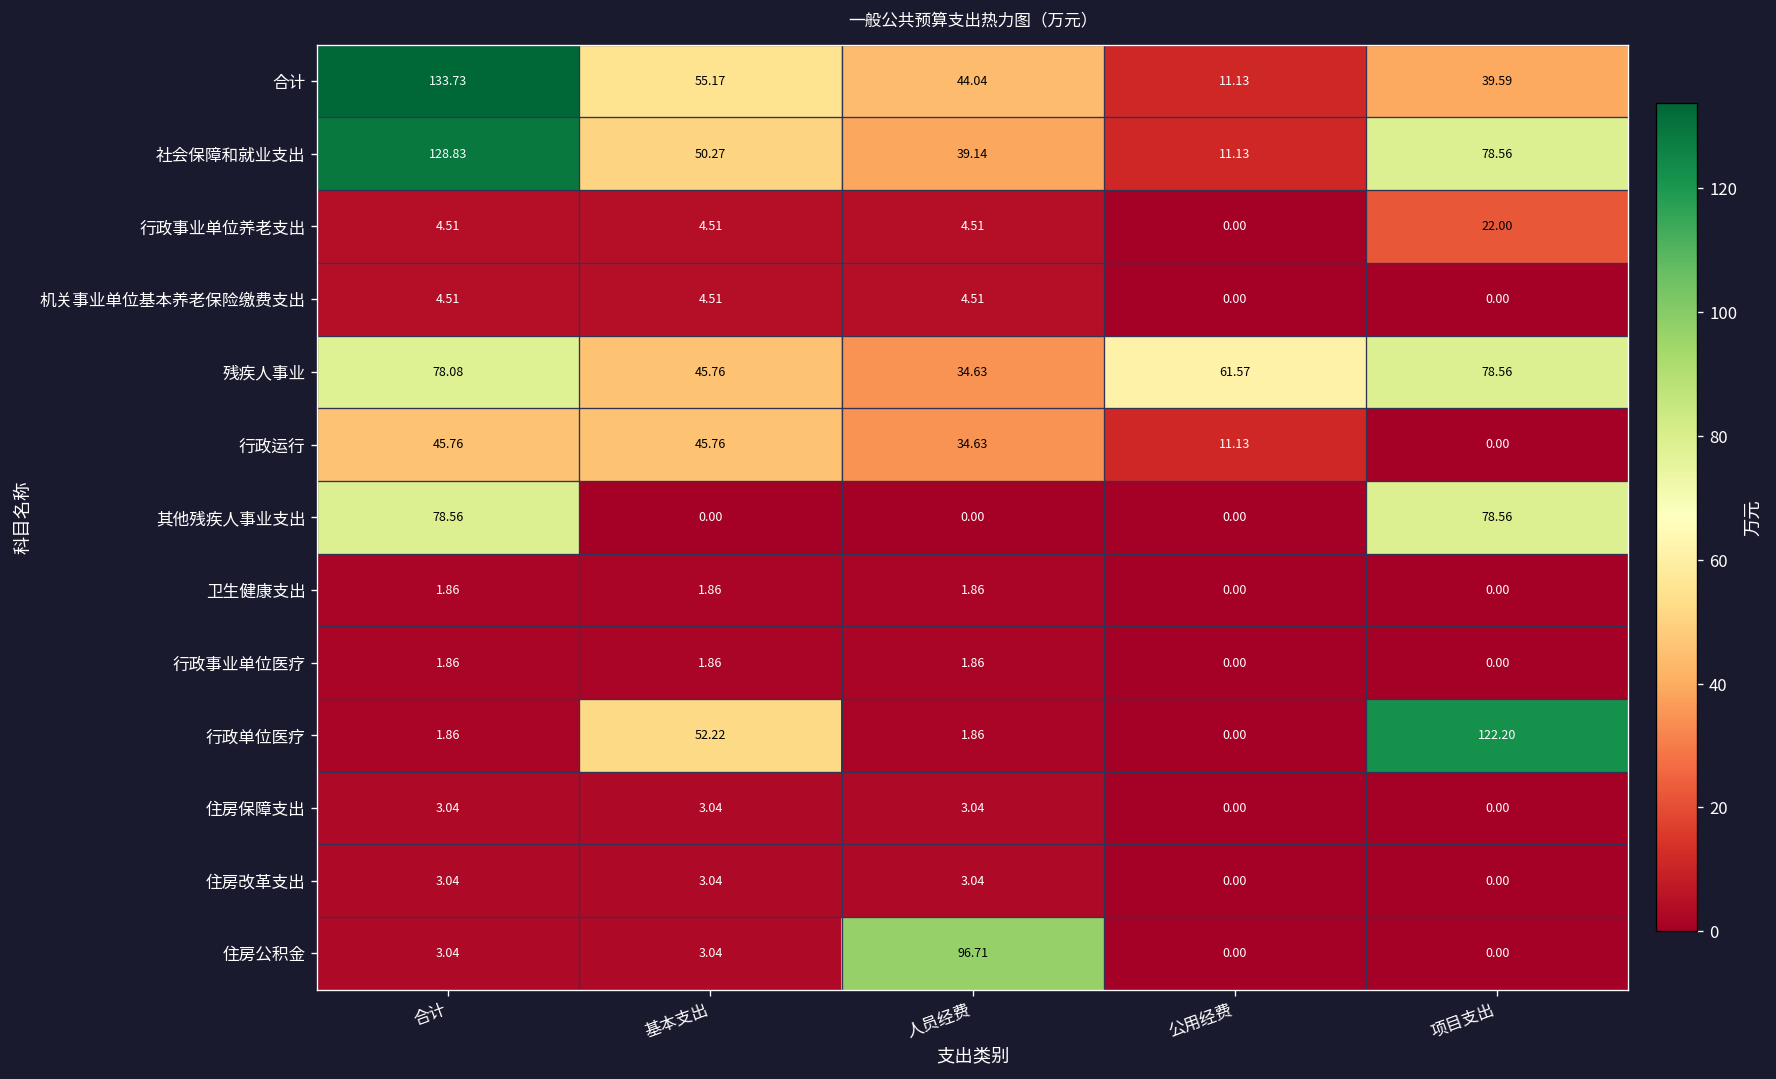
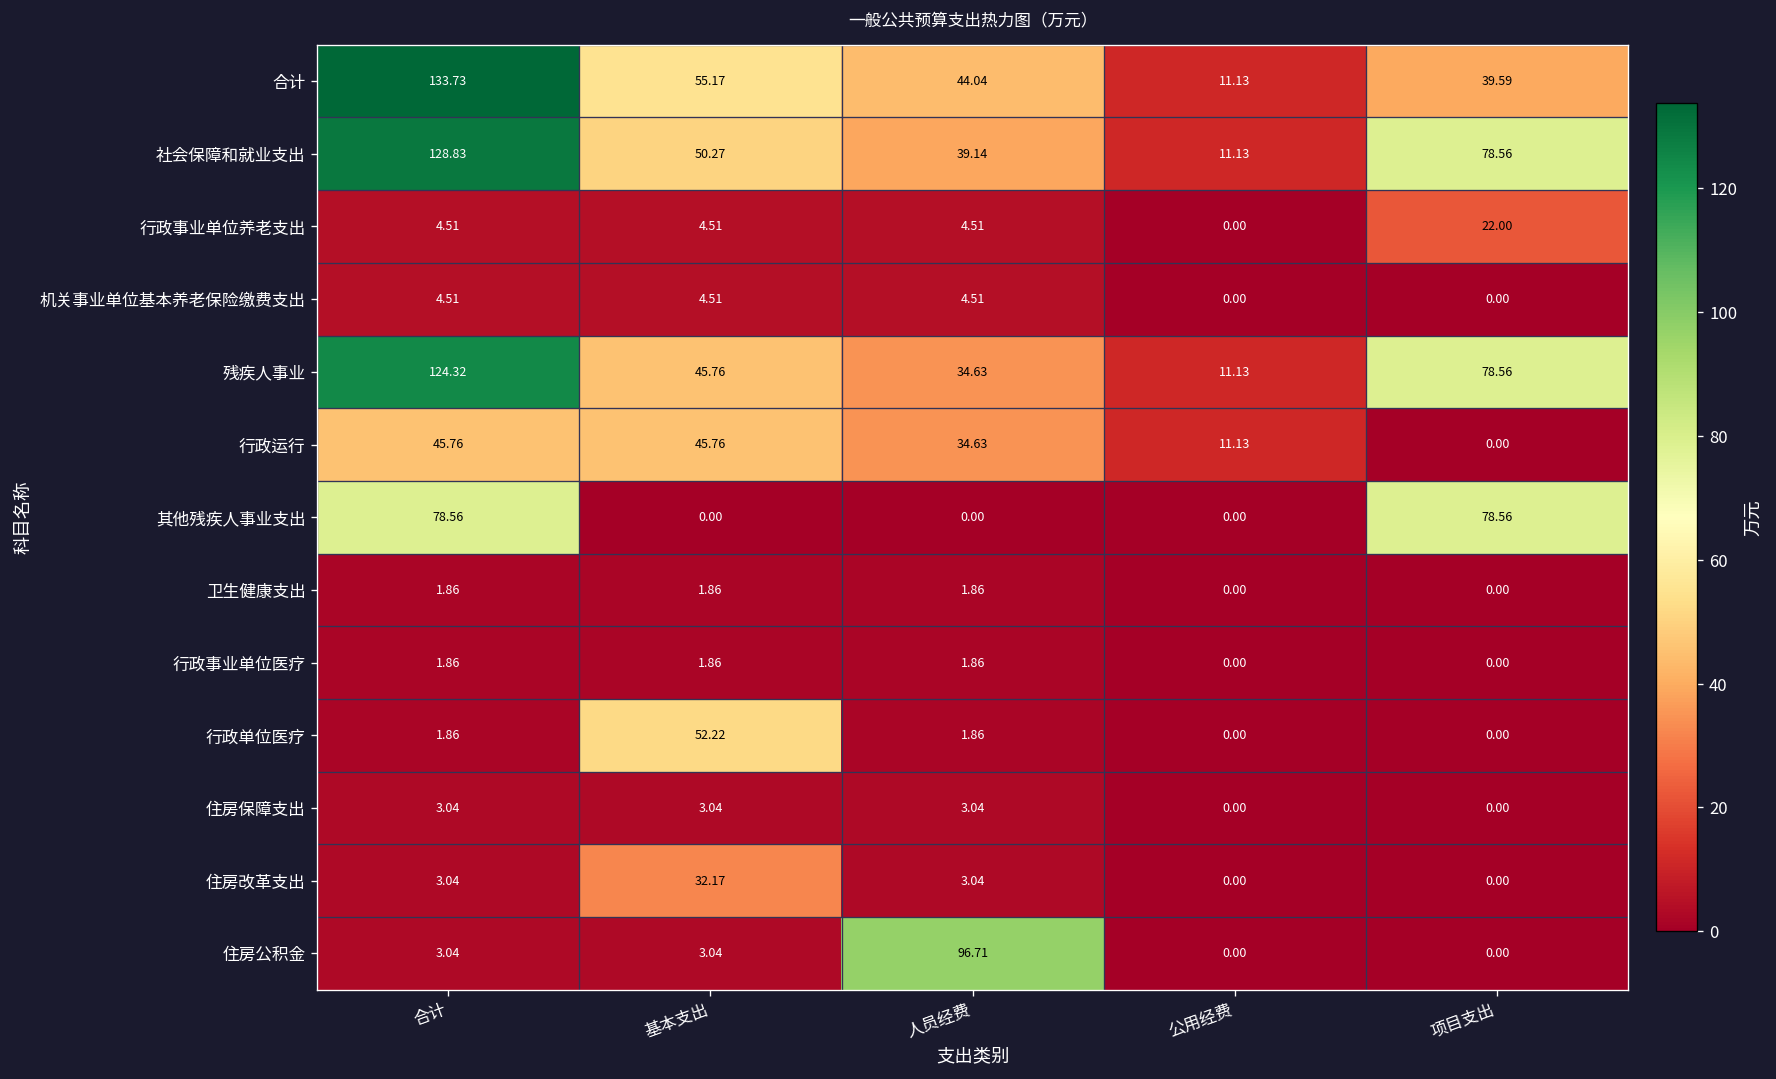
  {
    "合计": {
      "合计": 133.73,
      "基本支出": 55.17,
      "人员经费": 44.04,
      "公用经费": 11.13,
      "项目支出": 39.59
    },
    "社会保障和就业支出": {
      "合计": 128.83,
      "基本支出": 50.27,
      "人员经费": 39.14,
      "公用经费": 11.13,
      "项目支出": 78.56
    },
    "行政事业单位养老支出": {
      "合计": 4.51,
      "基本支出": 4.51,
      "人员经费": 4.51,
      "公用经费": 0.00,
      "项目支出": 22.00
    },
    "机关事业单位基本养老保险缴费支出": {
      "合计": 4.51,
      "基本支出": 4.51,
      "人员经费": 4.51,
      "公用经费": 0.00,
      "项目支出": 0.00
    },
    "残疾人事业": {
-     "合计": 78.08,
+     "合计": 124.32,
      "基本支出": 45.76,
      "人员经费": 34.63,
-     "公用经费": 61.57,
+     "公用经费": 11.13,
      "项目支出": 78.56
    },
    "行政运行": {
      "合计": 45.76,
      "基本支出": 45.76,
      "人员经费": 34.63,
      "公用经费": 11.13,
      "项目支出": 0.00
    },
    "其他残疾人事业支出": {
      "合计": 78.56,
      "基本支出": 0.00,
      "人员经费": 0.00,
      "公用经费": 0.00,
      "项目支出": 78.56
    },
    "卫生健康支出": {
      "合计": 1.86,
      "基本支出": 1.86,
      "人员经费": 1.86,
      "公用经费": 0.00,
      "项目支出": 0.00
    },
    "行政事业单位医疗": {
      "合计": 1.86,
      "基本支出": 1.86,
      "人员经费": 1.86,
      "公用经费": 0.00,
      "项目支出": 0.00
    },
    "行政单位医疗": {
      "合计": 1.86,
      "基本支出": 52.22,
      "人员经费": 1.86,
      "公用经费": 0.00,
-     "项目支出": 122.20
+     "项目支出": 0.00
    },
    "住房保障支出": {
      "合计": 3.04,
      "基本支出": 3.04,
      "人员经费": 3.04,
      "公用经费": 0.00,
      "项目支出": 0.00
    },
    "住房改革支出": {
      "合计": 3.04,
-     "基本支出": 3.04,
+     "基本支出": 32.17,
      "人员经费": 3.04,
      "公用经费": 0.00,
      "项目支出": 0.00
    },
    "住房公积金": {
      "合计": 3.04,
      "基本支出": 3.04,
      "人员经费": 96.71,
      "公用经费": 0.00,
      "项目支出": 0.00
    }
  }
